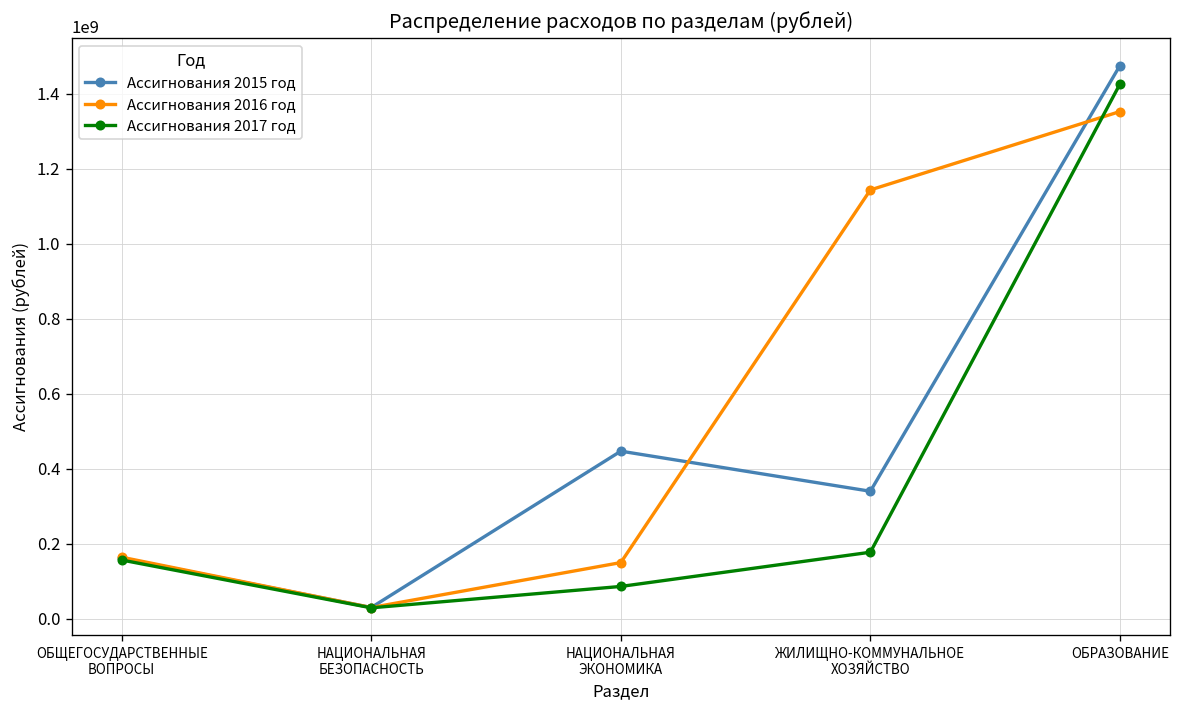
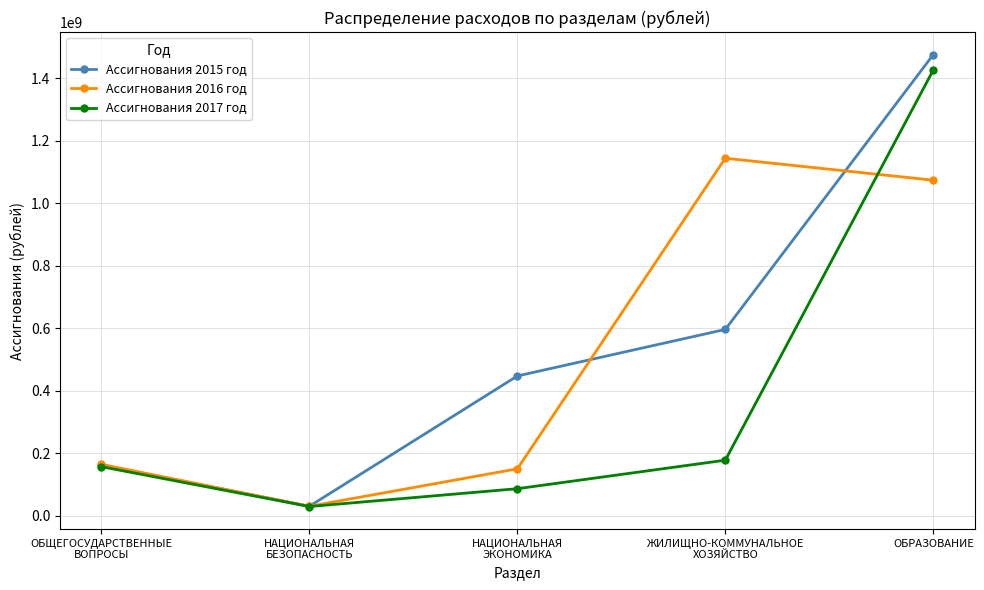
  {
    "Ассигнования 2015 год": {
      "НАЦИОНАЛЬНАЯ ЭКОНОМИКА": 450000000,
-     "ЖИЛИЩНО-КОММУНАЛЬНОЕ ХОЗЯЙСТВО": 340000000,
+     "ЖИЛИЩНО-КОММУНАЛЬНОЕ ХОЗЯЙСТВО": 600000000,
      "ОБРАЗОВАНИЕ": 1470000000
    },
    "Ассигнования 2016 год": {
      "НАЦИОНАЛЬНАЯ ЭКОНОМИКА": 150000000,
      "ЖИЛИЩНО-КОММУНАЛЬНОЕ ХОЗЯЙСТВО": 1140000000,
-     "ОБРАЗОВАНИЕ": 1350000000
+     "ОБРАЗОВАНИЕ": 1070000000
    },
    "Ассигнования 2017 год": {
      "НАЦИОНАЛЬНАЯ ЭКОНОМИКА": 90000000,
      "ЖИЛИЩНО-КОММУНАЛЬНОЕ ХОЗЯЙСТВО": 180000000,
      "ОБРАЗОВАНИЕ": 1430000000
    }
  }
